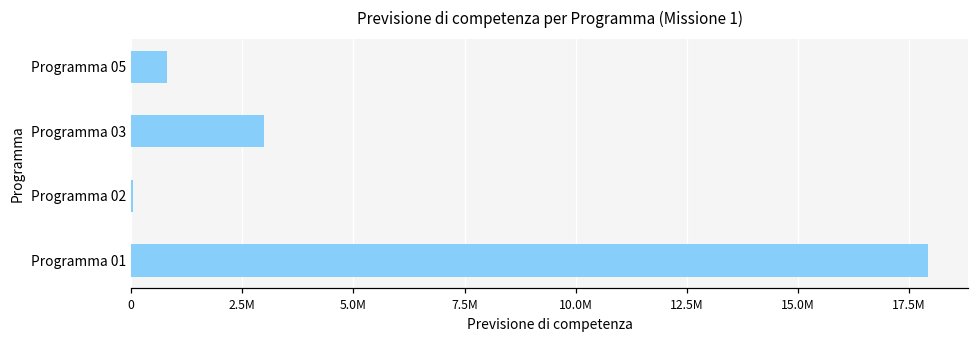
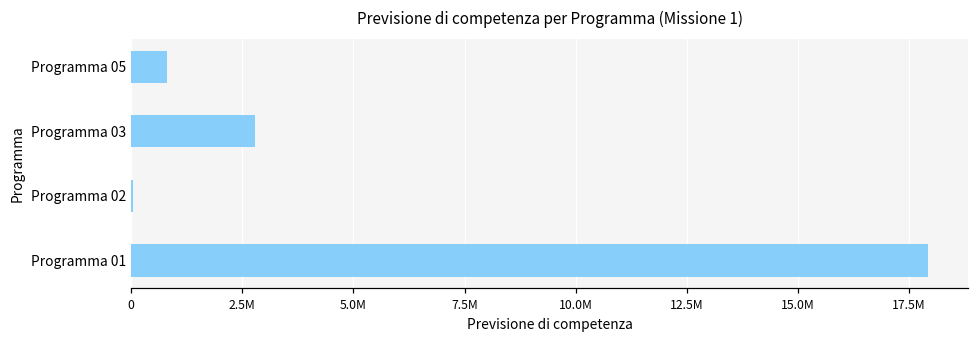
  {
    "Programma 05": 800000,
-   "Programma 03": 3000000,
+   "Programma 03": 2800000,
    "Programma 01": 17900000
  }
